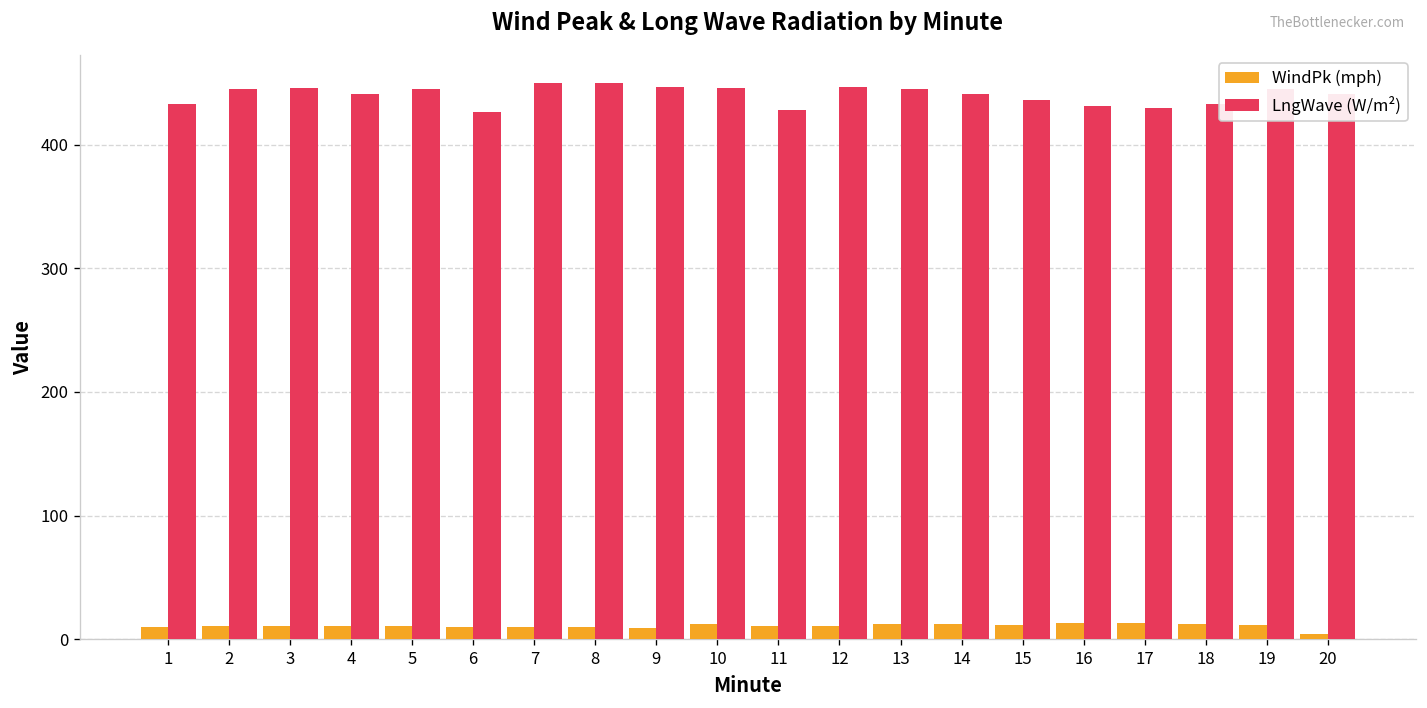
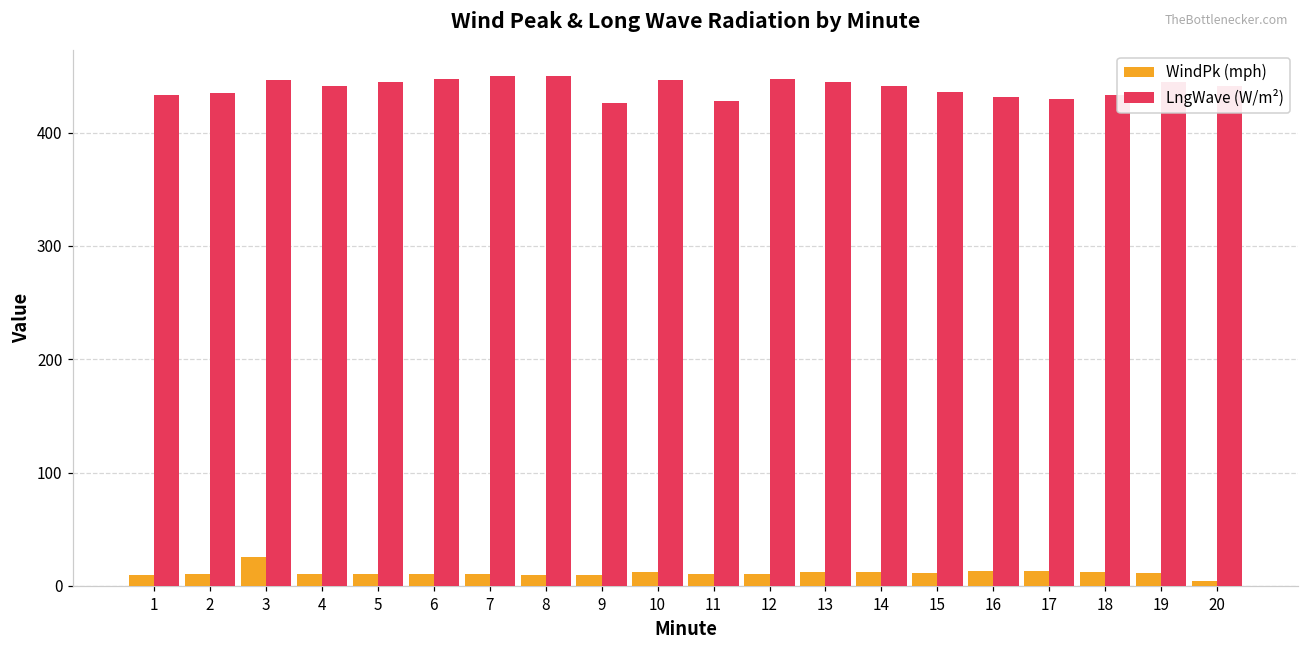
  {
    "WindPk (mph)": {
      "1": 10,
      "2": 11,
-     "3": 11,
+     "3": 26,
      "4": 10,
      "5": 11,
      "6": 10,
      "7": 10,
      "8": 10,
      "9": 10,
      "10": 12,
      "11": 11,
      "12": 11,
      "13": 12,
      "14": 12,
      "15": 12,
      "16": 13,
      "17": 13,
      "18": 12,
      "19": 12,
      "20": 4
    },
    "LngWave (W/m²)": {
      "1": 433,
-     "2": 445,
+     "2": 435,
      "3": 446,
      "4": 441,
      "5": 445,
-     "6": 426,
+     "6": 447,
      "7": 450,
      "8": 450,
-     "9": 447,
+     "9": 426,
      "10": 446,
      "11": 428,
      "12": 447,
      "13": 445,
      "14": 441,
      "15": 436,
      "16": 431,
      "17": 430
    }
  }
